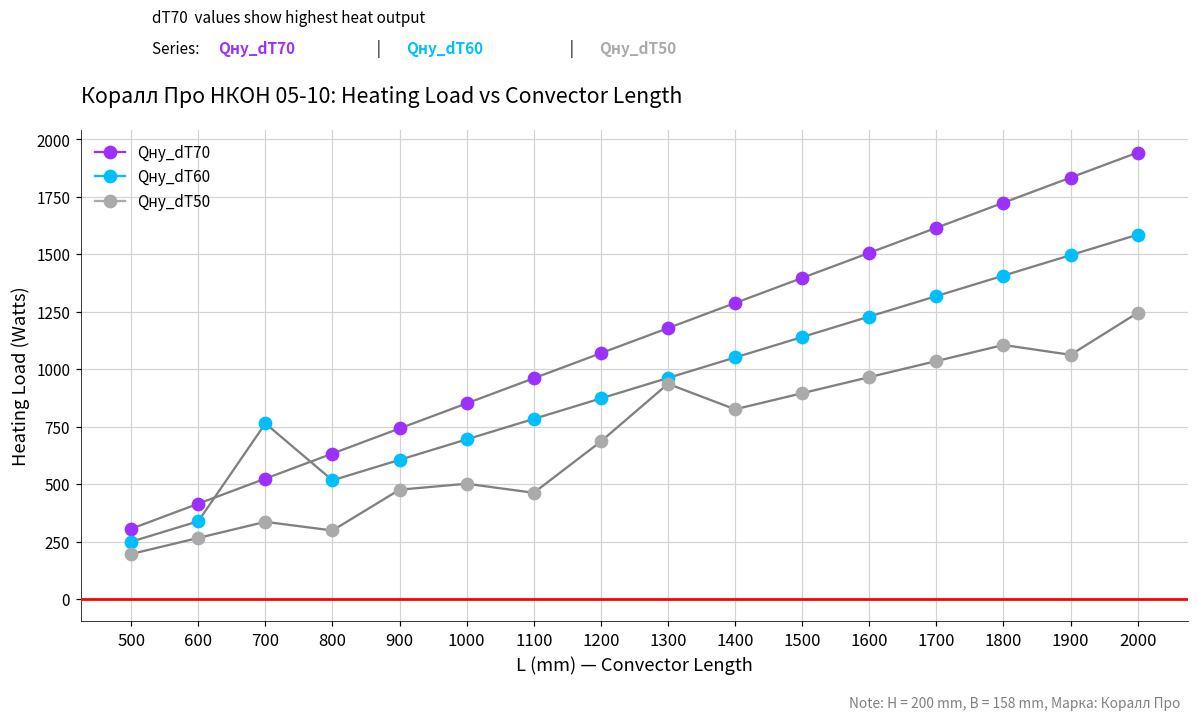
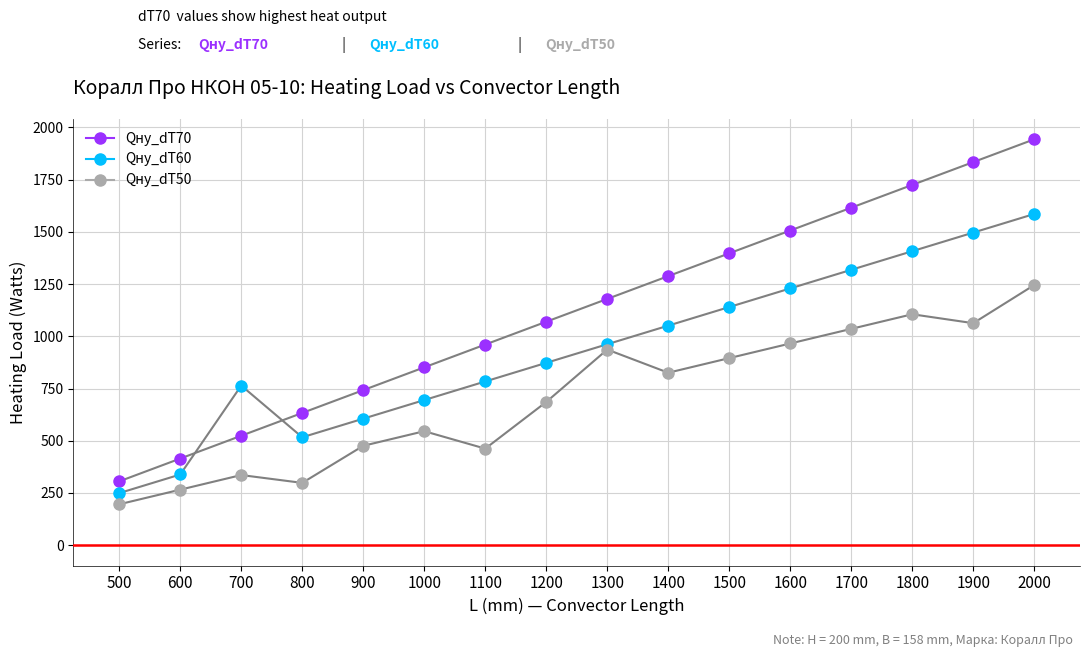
  {
    "Qну_dT70": {
      "500": 310,
      "600": 410,
      "700": 520,
      "800": 630,
      "900": 740,
      "1000": 850,
      "1100": 960,
      "1200": 1070,
      "1300": 1180,
      "1400": 1290,
      "1500": 1400,
      "1600": 1510,
      "1700": 1620,
      "1800": 1720,
      "1900": 1830,
      "2000": 1940
    },
    "Qну_dT60": {
      "500": 250,
      "600": 340,
      "700": 760,
      "800": 520,
      "900": 610,
      "1000": 690,
      "1100": 780,
      "1200": 870,
      "1300": 960,
      "1400": 1050,
      "1500": 1140,
      "1600": 1230,
      "1700": 1320,
      "1800": 1410,
      "1900": 1500,
      "2000": 1590
    },
    "Qну_dT50": {
      "500": 200,
      "600": 270,
      "700": 340,
      "800": 300,
      "900": 480,
-     "1000": 500,
+     "1000": 550,
      "1100": 460,
      "1200": 690,
      "1300": 940,
      "1400": 830,
      "1500": 900,
      "1600": 970,
      "1700": 1040,
      "1800": 1110,
      "1900": 1060,
      "2000": 1250
    }
  }
